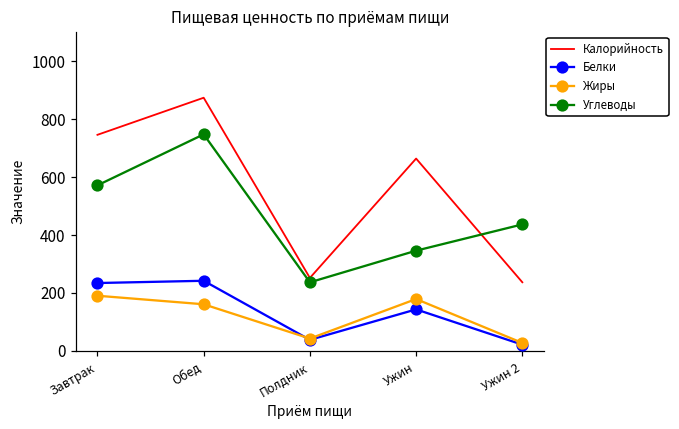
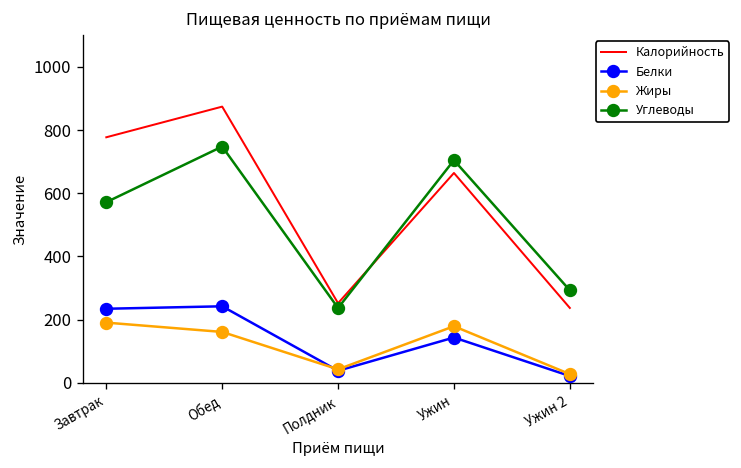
  {
    "Калорийность": {
-     "Завтрак": 750,
+     "Завтрак": 780,
      "Обед": 870,
      "Полдник": 250,
      "Ужин": 660,
      "Ужин 2": 240
    },
    "Белки": {
      "Завтрак": 230,
      "Обед": 240,
      "Ужин": 140
    },
    "Жиры": {
      "Завтрак": 190,
      "Обед": 160,
      "Ужин": 180
    },
    "Углеводы": {
      "Завтрак": 570,
      "Обед": 750,
      "Полдник": 240,
-     "Ужин": 350,
-     "Ужин 2": 440
+     "Ужин": 700,
+     "Ужин 2": 290
    }
  }
